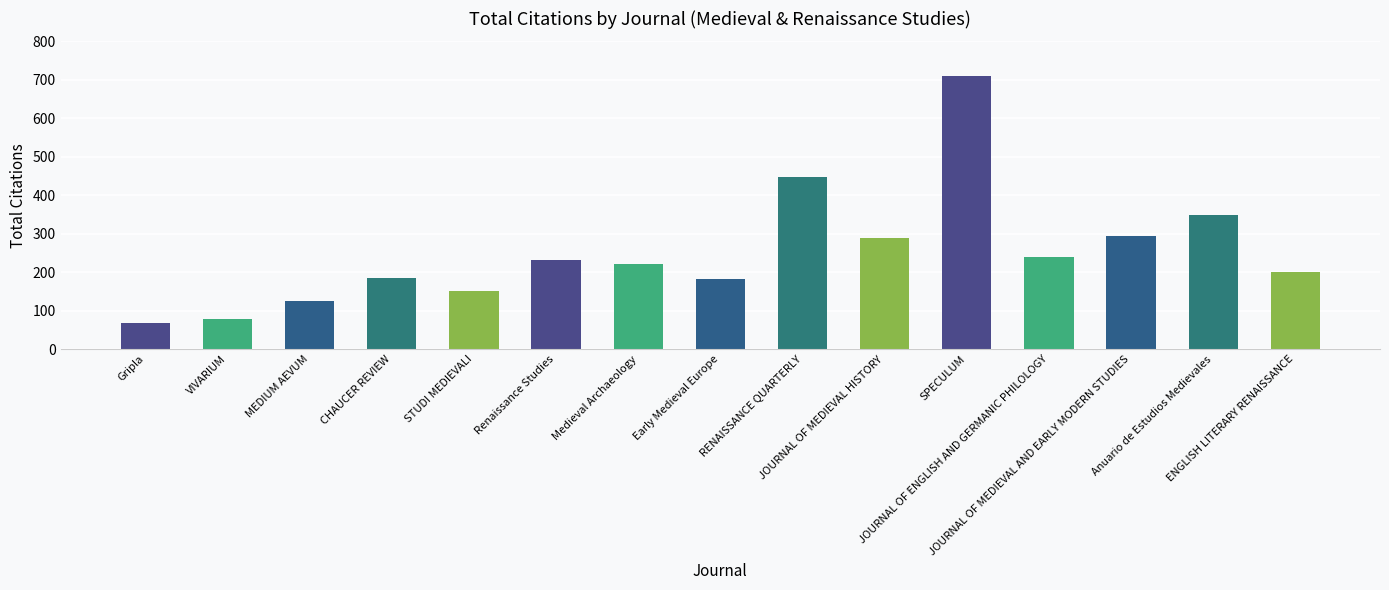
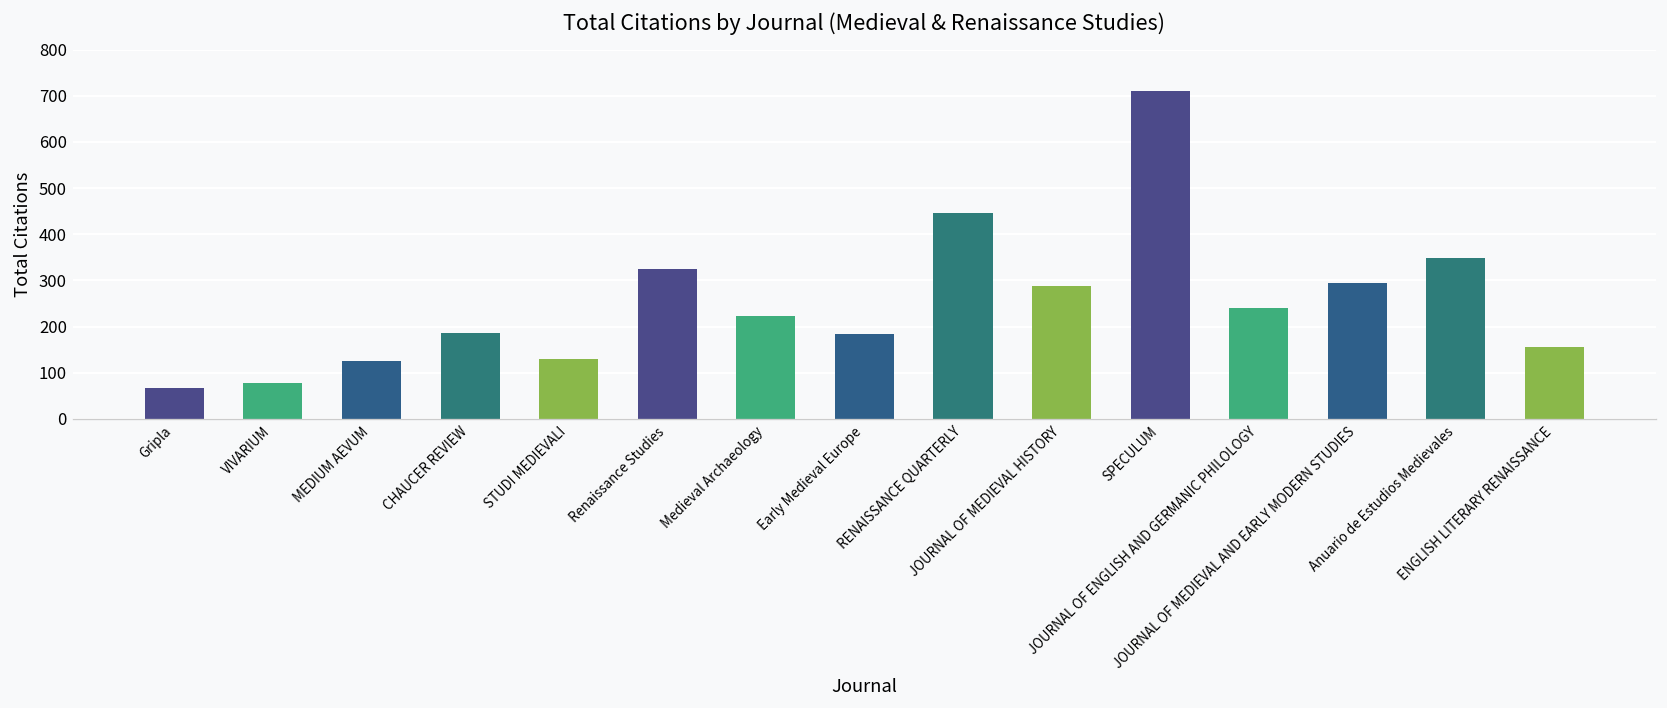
  {
    "Gripla": 70,
    "VIVARIUM": 80,
    "MEDIUM AEVUM": 130,
    "CHAUCER REVIEW": 190,
-   "STUDI MEDIEVALI": 150,
-   "Renaissance Studies": 230,
+   "STUDI MEDIEVALI": 130,
+   "Renaissance Studies": 320,
    "Medieval Archaeology": 220,
    "Early Medieval Europe": 180,
    "RENAISSANCE QUARTERLY": 450,
    "JOURNAL OF MEDIEVAL HISTORY": 290,
    "SPECULUM": 710,
    "JOURNAL OF ENGLISH AND GERMANIC PHILOLOGY": 240,
    "JOURNAL OF MEDIEVAL AND EARLY MODERN STUDIES": 290,
    "Anuario de Estudios Medievales": 350,
-   "ENGLISH LITERARY RENAISSANCE": 200
+   "ENGLISH LITERARY RENAISSANCE": 160
  }
